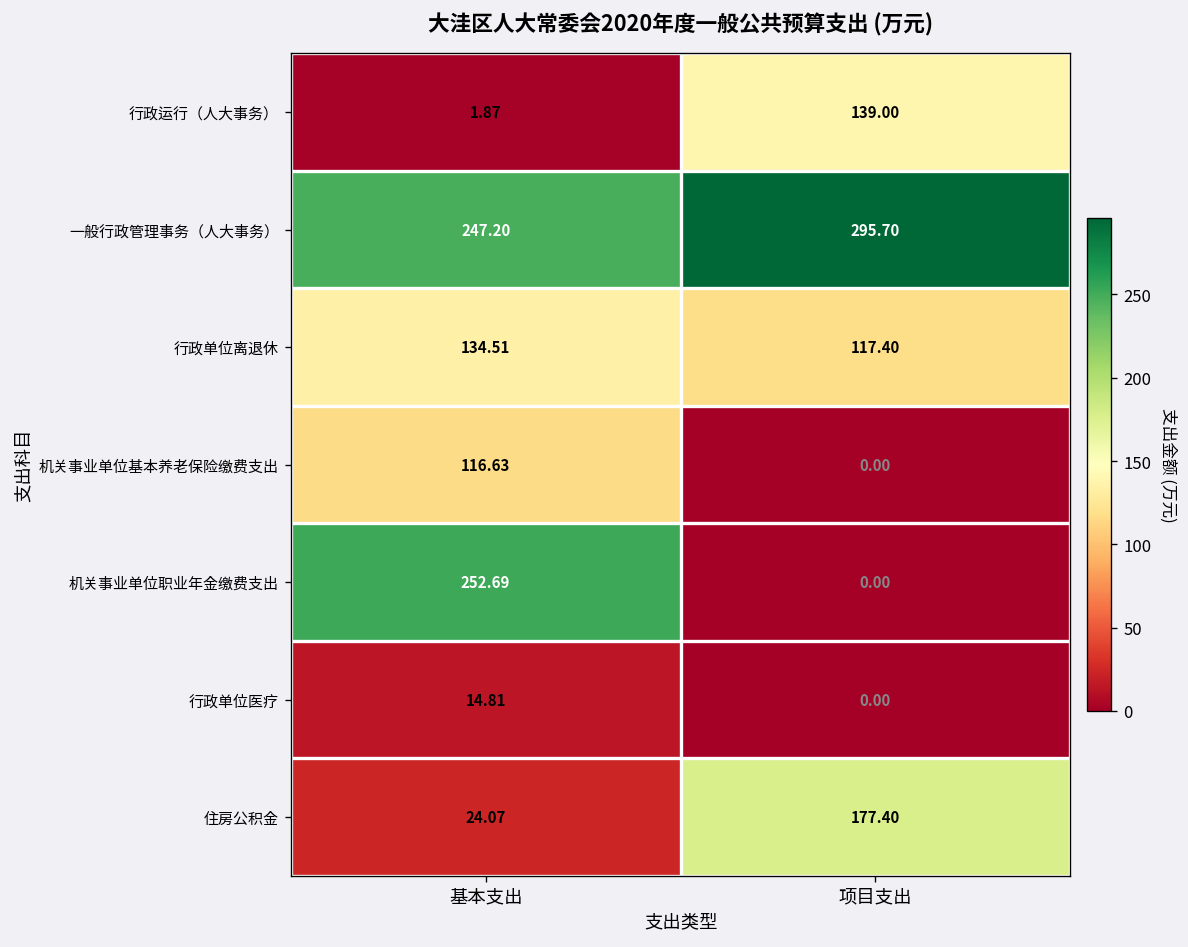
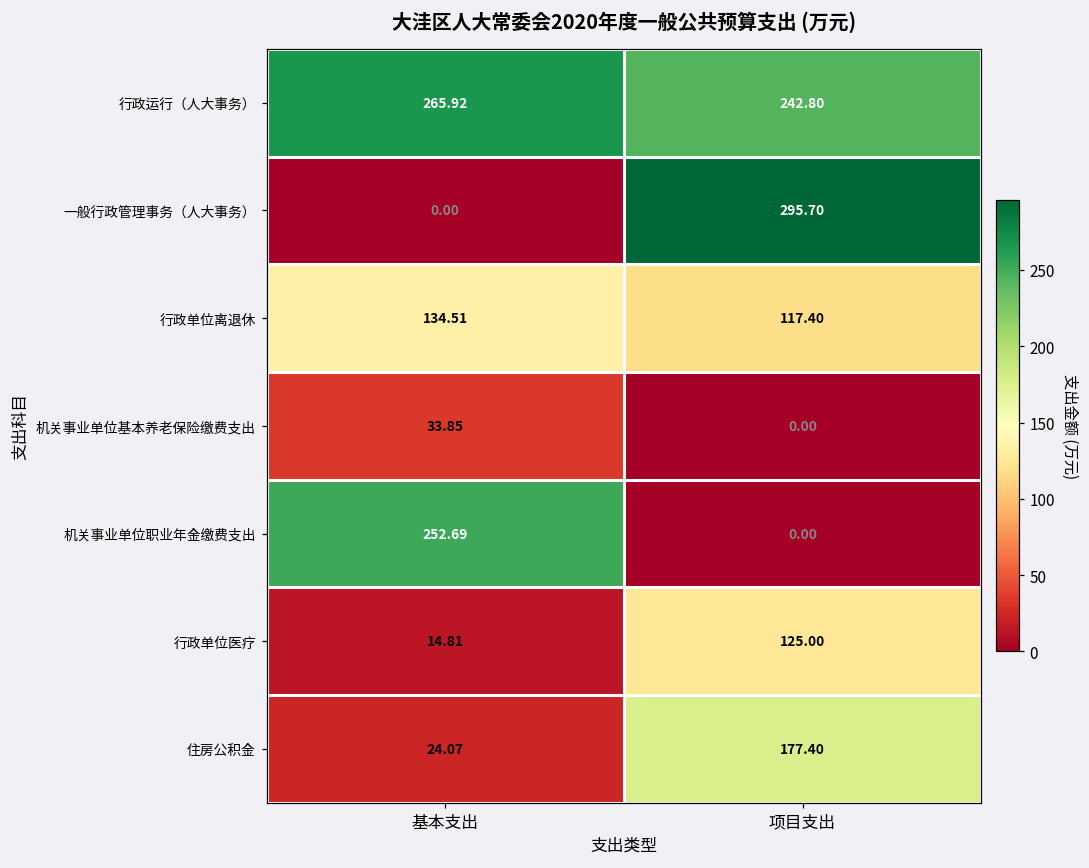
  {
    "行政运行（人大事务）": {
-     "基本支出": 1.87,
-     "项目支出": 139.00
+     "基本支出": 265.92,
+     "项目支出": 242.80
    },
    "一般行政管理事务（人大事务）": {
-     "基本支出": 247.20,
+     "基本支出": 0.00,
      "项目支出": 295.70
    },
    "行政单位离退休": {
      "基本支出": 134.51,
      "项目支出": 117.40
    },
    "机关事业单位基本养老保险缴费支出": {
-     "基本支出": 116.63,
+     "基本支出": 33.85,
      "项目支出": 0.00
    },
    "机关事业单位职业年金缴费支出": {
      "基本支出": 252.69,
      "项目支出": 0.00
    },
    "行政单位医疗": {
      "基本支出": 14.81,
-     "项目支出": 0.00
+     "项目支出": 125.00
    },
    "住房公积金": {
      "基本支出": 24.07,
      "项目支出": 177.40
    }
  }
